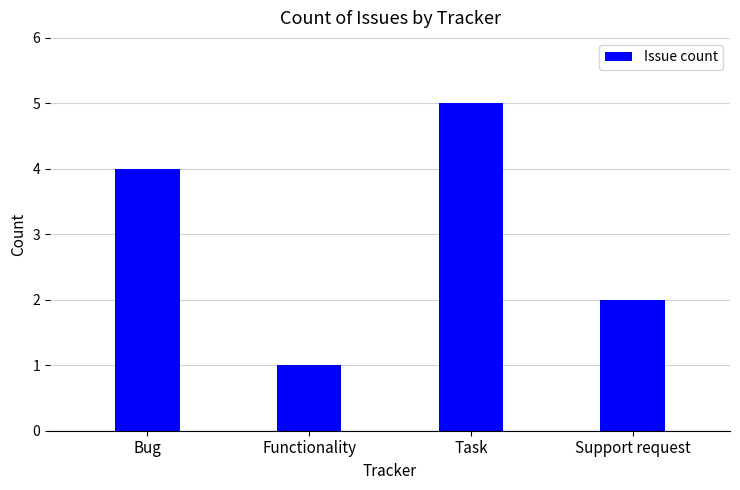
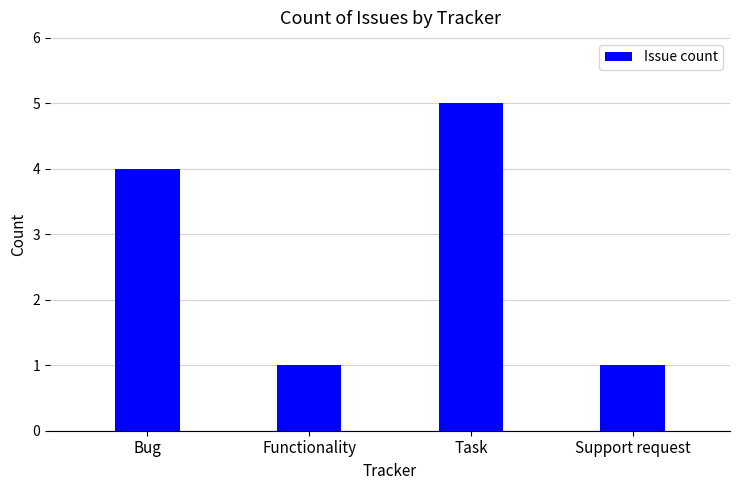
  {
    "Bug": 4,
    "Functionality": 1,
    "Task": 5,
-   "Support request": 2
+   "Support request": 1
  }
